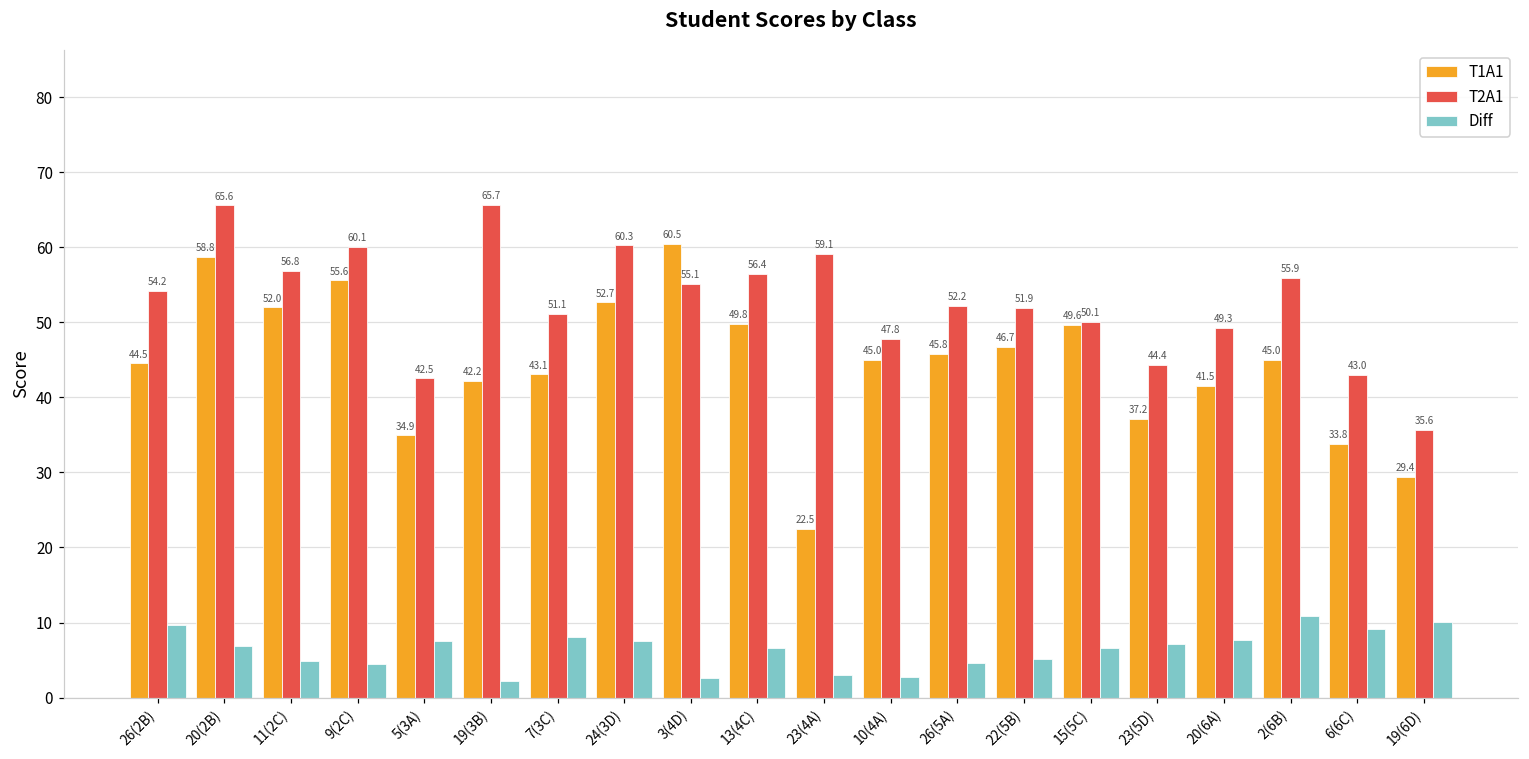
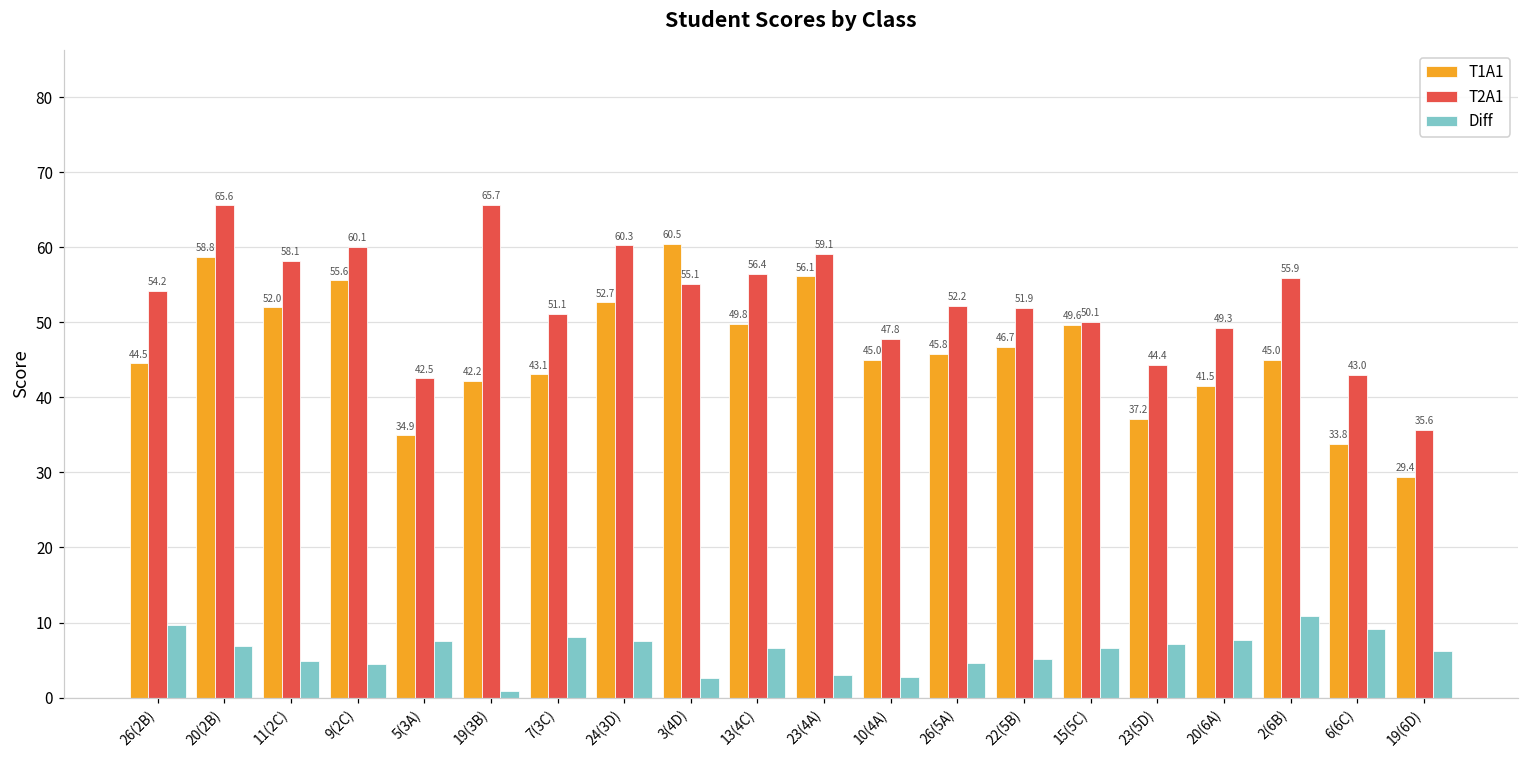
  {
    "T1A1": {
      "26(2B)": 44.5,
      "20(2B)": 58.8,
      "11(2C)": 52.0,
      "9(2C)": 55.6,
      "5(3A)": 34.9,
      "19(3B)": 42.2,
      "7(3C)": 43.1,
      "24(3D)": 52.7,
      "3(4D)": 60.5,
      "13(4C)": 49.8,
-     "23(4A)": 22.5,
+     "23(4A)": 56.1,
      "10(4A)": 45.0,
      "26(5A)": 45.8,
      "22(5B)": 46.7,
      "15(5C)": 49.6,
      "23(5D)": 37.2,
      "20(6A)": 41.5,
      "2(6B)": 45.0,
      "6(6C)": 33.8,
      "19(6D)": 29.4
    },
    "T2A1": {
      "26(2B)": 54.2,
      "20(2B)": 65.6,
-     "11(2C)": 56.8,
+     "11(2C)": 58.1,
      "9(2C)": 60.1,
      "5(3A)": 42.5,
      "19(3B)": 65.7,
      "7(3C)": 51.1,
      "24(3D)": 60.3,
      "3(4D)": 55.1,
      "13(4C)": 56.4,
      "23(4A)": 59.1,
      "10(4A)": 47.8,
      "26(5A)": 52.2,
      "22(5B)": 51.9,
      "15(5C)": 50.1,
      "23(5D)": 44.4,
      "20(6A)": 49.3,
      "2(6B)": 55.9,
      "6(6C)": 43.0,
      "19(6D)": 35.6
    },
    "Diff": {
      "26(2B)": 10,
      "20(2B)": 7,
      "11(2C)": 5,
      "9(2C)": 4,
      "5(3A)": 8,
-     "19(3B)": 2,
+     "19(3B)": 1,
      "7(3C)": 8,
      "24(3D)": 8,
      "3(4D)": 3,
      "13(4C)": 7,
      "23(4A)": 3,
      "10(4A)": 3,
      "26(5A)": 5,
      "22(5B)": 5,
      "15(5C)": 7,
      "23(5D)": 7,
      "20(6A)": 8,
      "2(6B)": 11,
      "6(6C)": 9,
-     "19(6D)": 10
+     "19(6D)": 6
    }
  }
